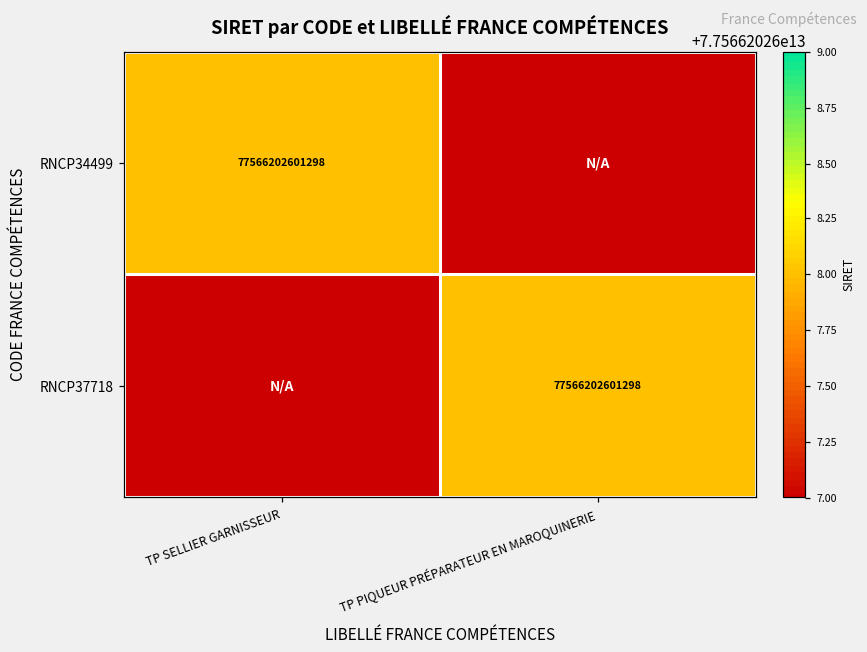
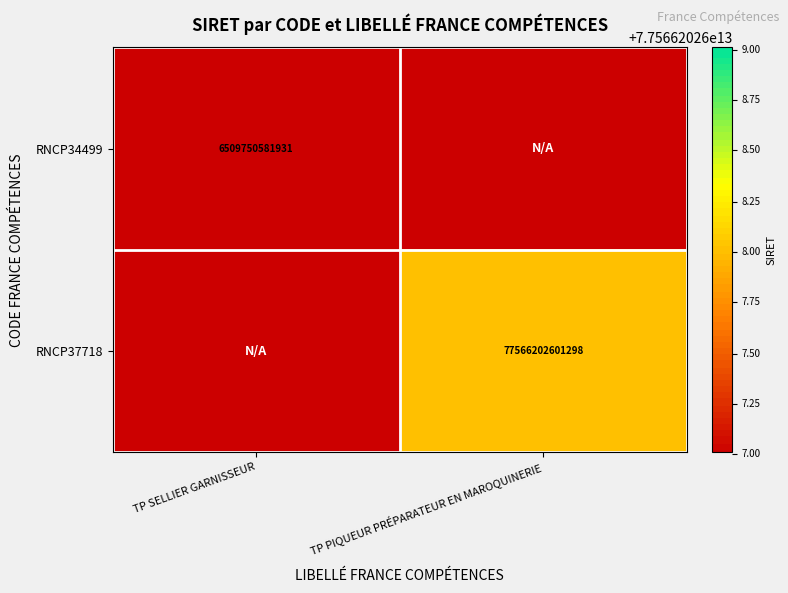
  {
    "RNCP34499": {
-     "TP SELLIER GARNISSEUR": 77566202601298
+     "TP SELLIER GARNISSEUR": 6509750581931
    },
    "RNCP37718": {
      "TP PIQUEUR PRÉPARATEUR EN MAROQUINERIE": 77566202601298
    }
  }
